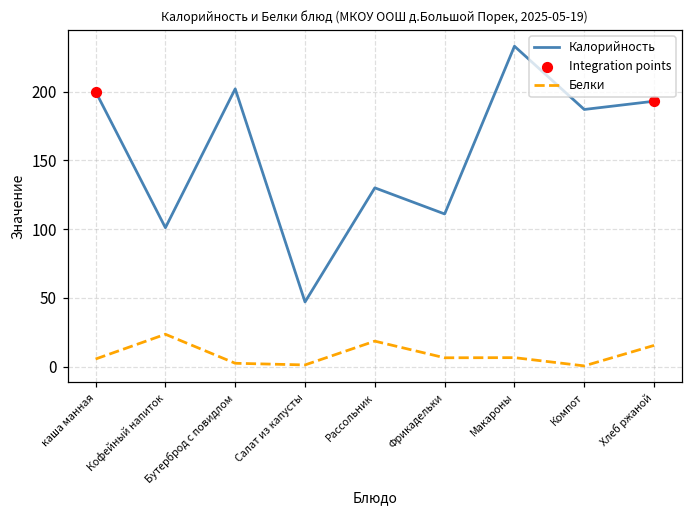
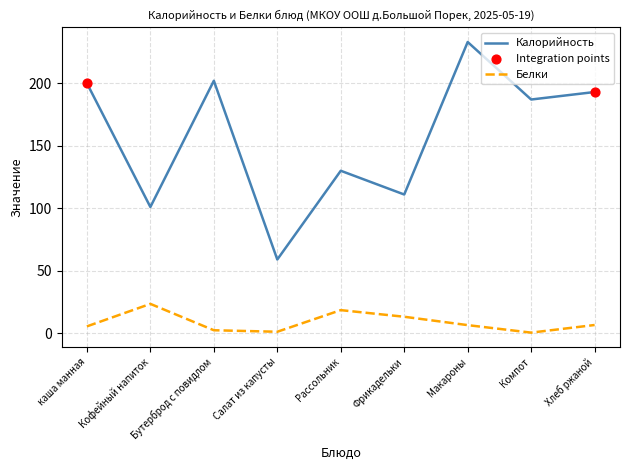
  {
    "Калорийность": {
      "Кофейный напиток": 101,
      "Бутерброд с повидлом": 202,
-     "Салат из капусты": 47,
+     "Салат из капусты": 59,
      "Рассольник": 130,
      "Фрикадельки": 111,
      "Макароны": 233,
      "Компот": 187
    },
    "Белки": {
      "каша манная": 6,
      "Кофейный напиток": 24,
      "Бутерброд с повидлом": 2,
      "Салат из капусты": 1,
      "Рассольник": 19,
-     "Фрикадельки": 6,
+     "Фрикадельки": 13,
      "Макароны": 7,
      "Компот": 1,
-     "Хлеб ржаной": 15
+     "Хлеб ржаной": 7
    }
  }
